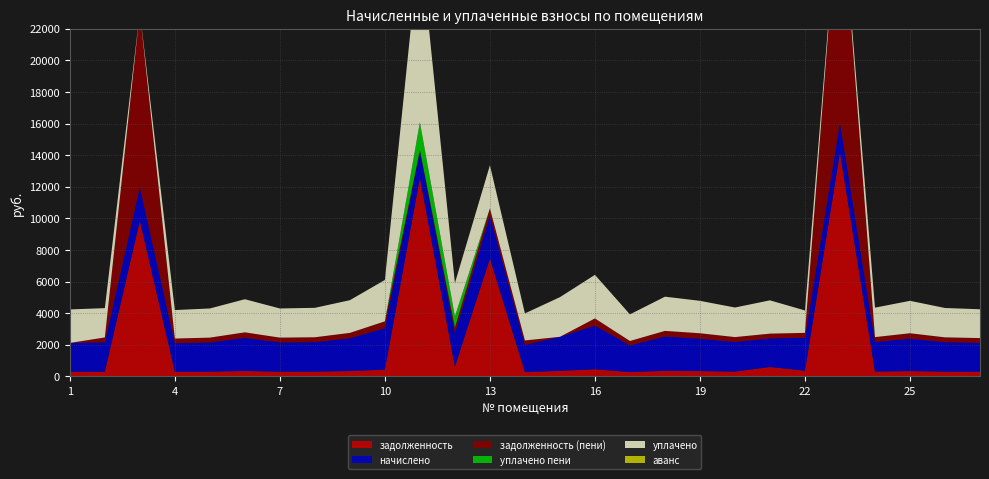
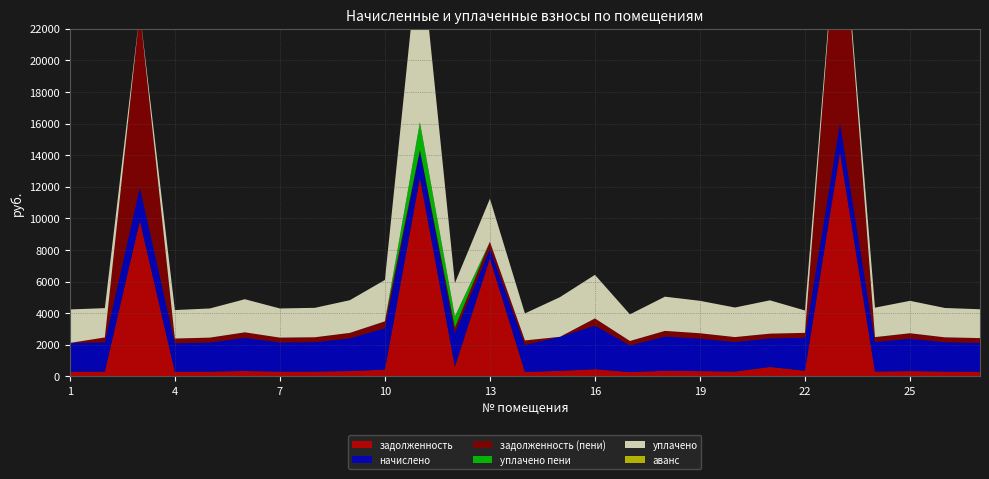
  {
    "задолженность": {
      "1": 300,
      "4": 300,
      "7": 300,
      "10": 400,
      "13": 7500,
      "16": 500,
      "19": 300,
      "22": 400,
      "25": 300
    },
    "начислено": {
      "4": 1800,
      "7": 1800,
      "10": 2600,
-     "13": 2700,
+     "13": 600,
      "16": 2800,
      "19": 2100,
      "22": 2100,
      "25": 2100
    }
  }
